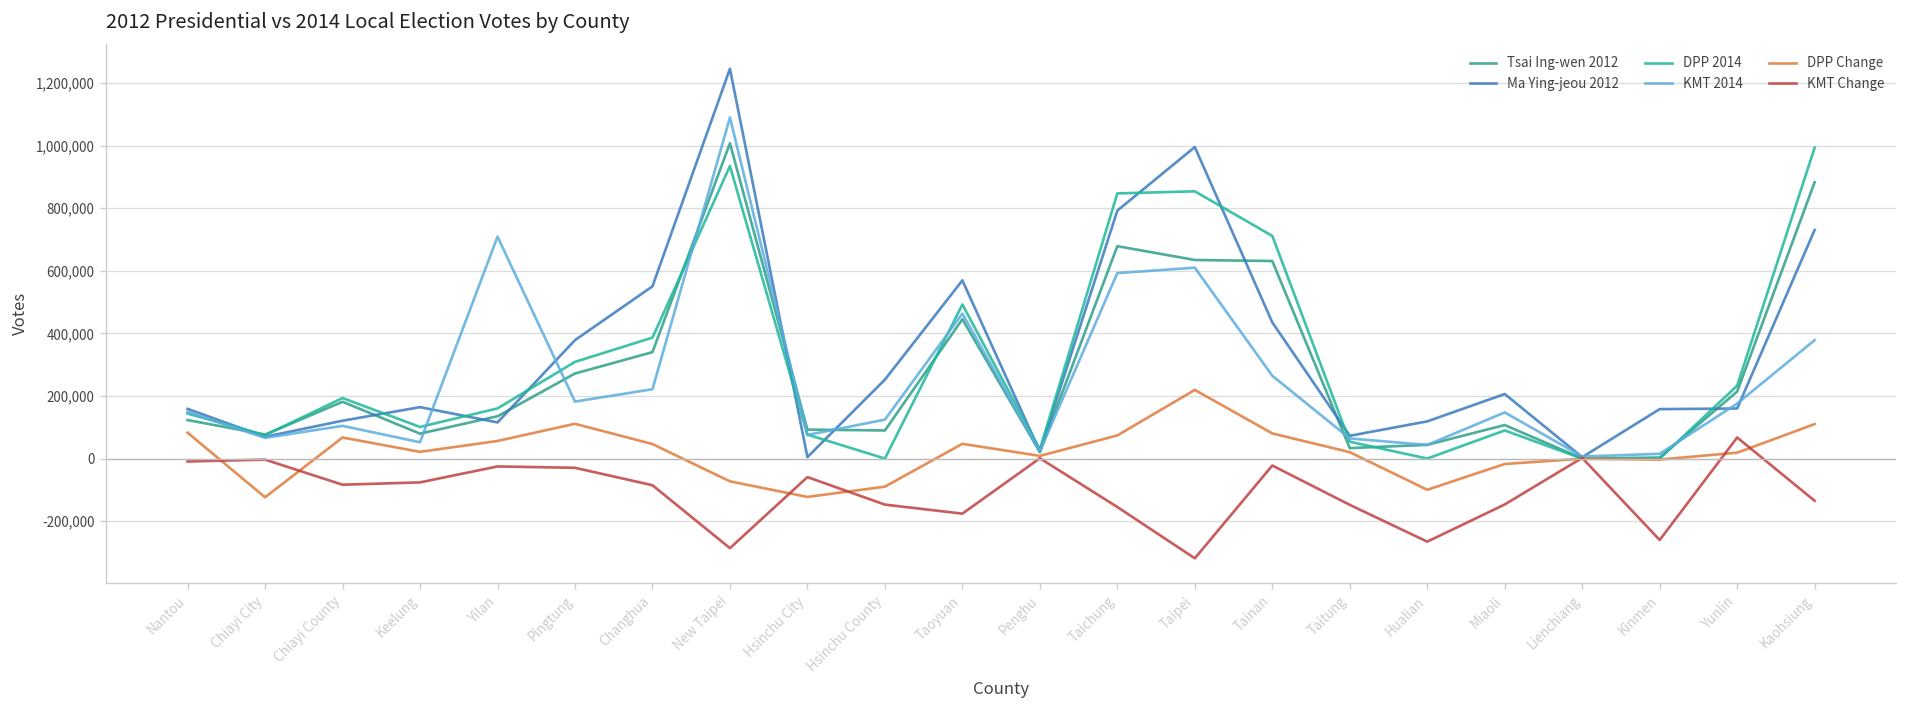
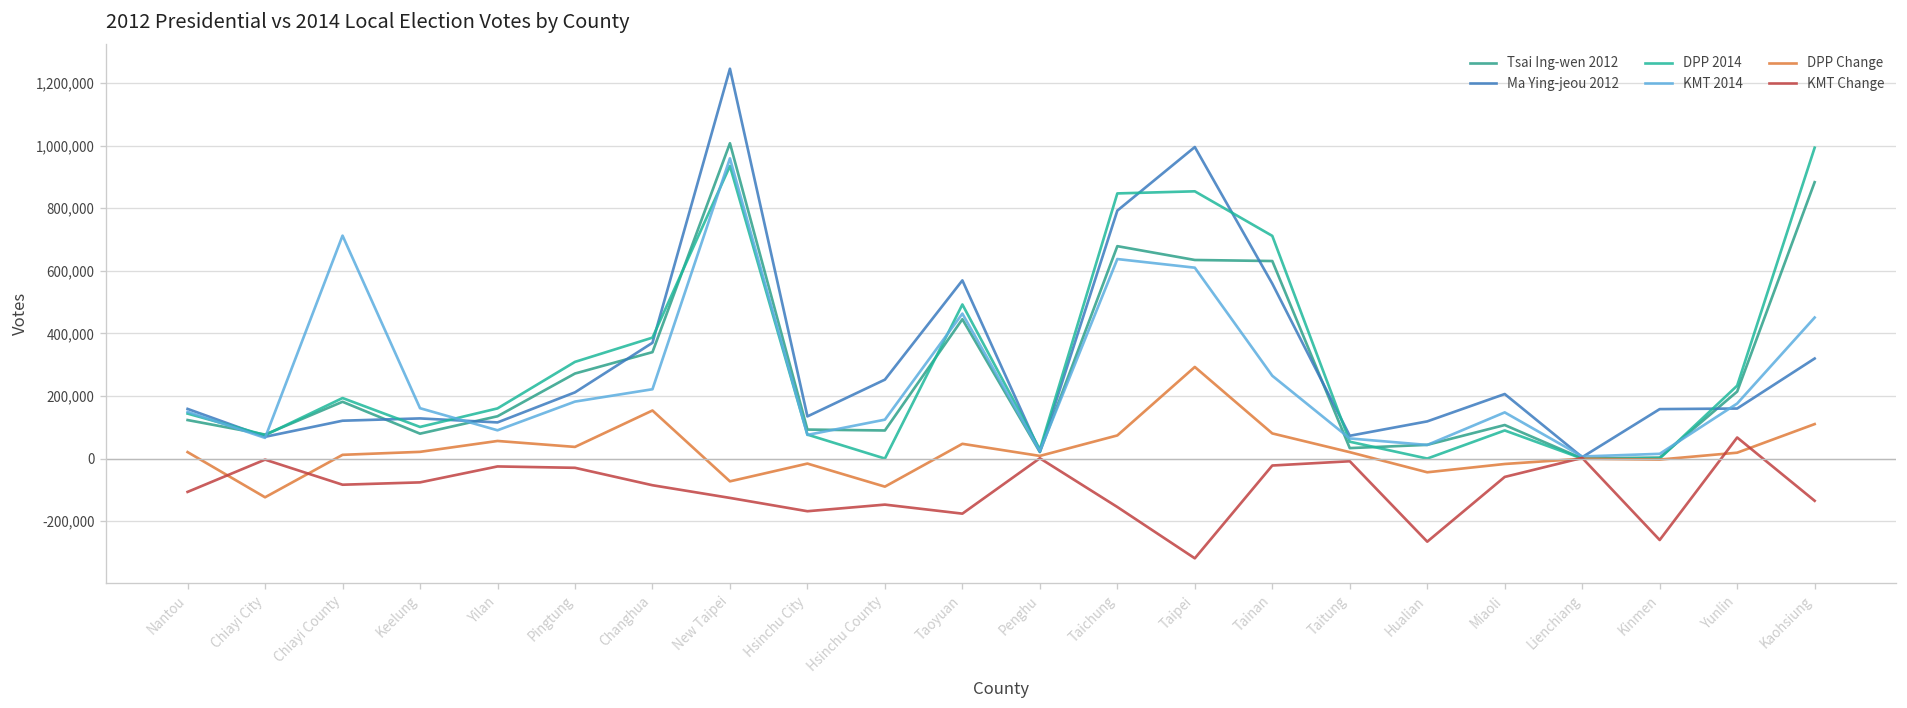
  {
    "Ma Ying-jeou 2012": {
      "Chiayi County": "120,000",
-     "Keelung": "160,000",
+     "Keelung": "130,000",
      "Yilan": "120,000",
-     "Pingtung": "380,000",
-     "Changhua": "550,000",
+     "Pingtung": "210,000",
+     "Changhua": "370,000",
      "New Taipei": "1,250,000",
-     "Hsinchu City": "0",
+     "Hsinchu City": "130,000",
      "Hsinchu County": "250,000",
      "Taoyuan": "570,000",
      "Taichung": "790,000",
      "Taipei": "1,000,000",
-     "Tainan": "440,000",
+     "Tainan": "560,000",
      "Hualian": "120,000",
      "Miaoli": "210,000",
      "Kinmen": "160,000",
      "Yunlin": "160,000",
-     "Kaohsiung": "730,000"
+     "Kaohsiung": "320,000"
    },
    "KMT 2014": {
-     "Chiayi County": "100,000",
-     "Keelung": "50,000",
-     "Yilan": "710,000",
+     "Chiayi County": "710,000",
+     "Keelung": "160,000",
+     "Yilan": "90,000",
      "Pingtung": "180,000",
      "Changhua": "220,000",
-     "New Taipei": "1,090,000",
+     "New Taipei": "960,000",
      "Hsinchu County": "120,000",
      "Taoyuan": "460,000",
-     "Taichung": "590,000",
+     "Taichung": "640,000",
      "Taipei": "610,000",
      "Tainan": "260,000",
      "Miaoli": "150,000",
      "Kinmen": "20,000",
      "Yunlin": "180,000",
-     "Kaohsiung": "380,000"
+     "Kaohsiung": "450,000"
    },
    "DPP Change": {
-     "Nantou": "80,000",
+     "Nantou": "20,000",
      "Chiayi City": "-120,000",
-     "Chiayi County": "70,000",
+     "Chiayi County": "10,000",
      "Keelung": "20,000",
      "Yilan": "60,000",
-     "Pingtung": "110,000",
-     "Changhua": "50,000",
+     "Pingtung": "40,000",
+     "Changhua": "150,000",
      "New Taipei": "-70,000",
-     "Hsinchu City": "-120,000",
+     "Hsinchu City": "-20,000",
      "Hsinchu County": "-90,000",
      "Taoyuan": "50,000",
      "Taichung": "70,000",
-     "Taipei": "220,000",
+     "Taipei": "290,000",
      "Tainan": "80,000",
      "Taitung": "20,000",
-     "Hualian": "-100,000",
+     "Hualian": "-40,000",
      "Miaoli": "-20,000",
      "Yunlin": "20,000",
      "Kaohsiung": "110,000"
    },
    "KMT Change": {
-     "Nantou": "-10,000",
+     "Nantou": "-110,000",
      "Chiayi City": "0",
      "Chiayi County": "-80,000",
      "Keelung": "-80,000",
      "Yilan": "-30,000",
      "Pingtung": "-30,000",
      "Changhua": "-90,000",
-     "New Taipei": "-290,000",
-     "Hsinchu City": "-60,000",
+     "New Taipei": "-130,000",
+     "Hsinchu City": "-170,000",
      "Hsinchu County": "-150,000",
      "Taoyuan": "-180,000",
      "Taichung": "-150,000",
      "Taipei": "-320,000",
      "Tainan": "-20,000",
-     "Taitung": "-150,000",
+     "Taitung": "-10,000",
      "Hualian": "-270,000",
-     "Miaoli": "-150,000",
+     "Miaoli": "-60,000",
      "Kinmen": "-260,000",
      "Yunlin": "70,000",
      "Kaohsiung": "-130,000"
    }
  }
